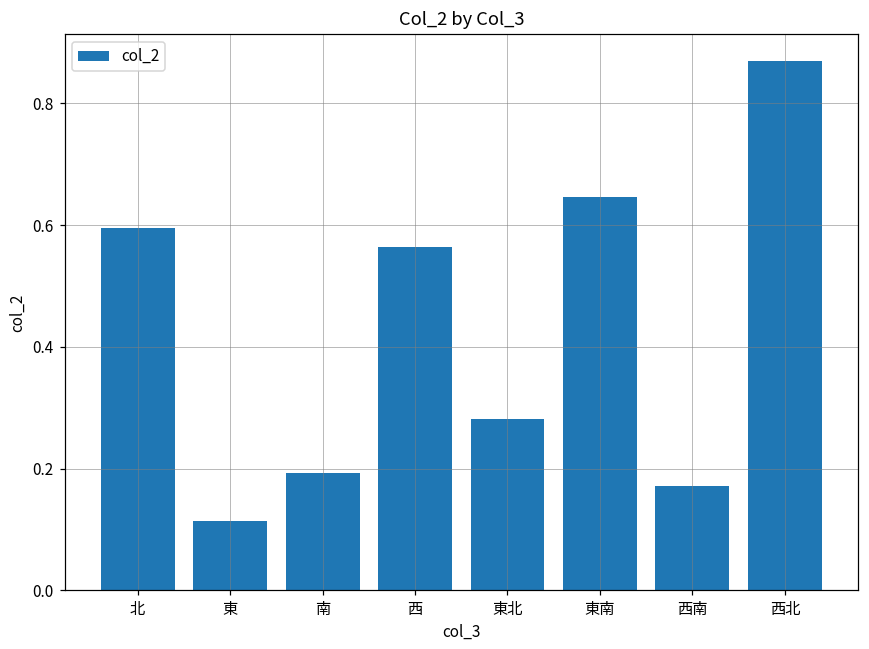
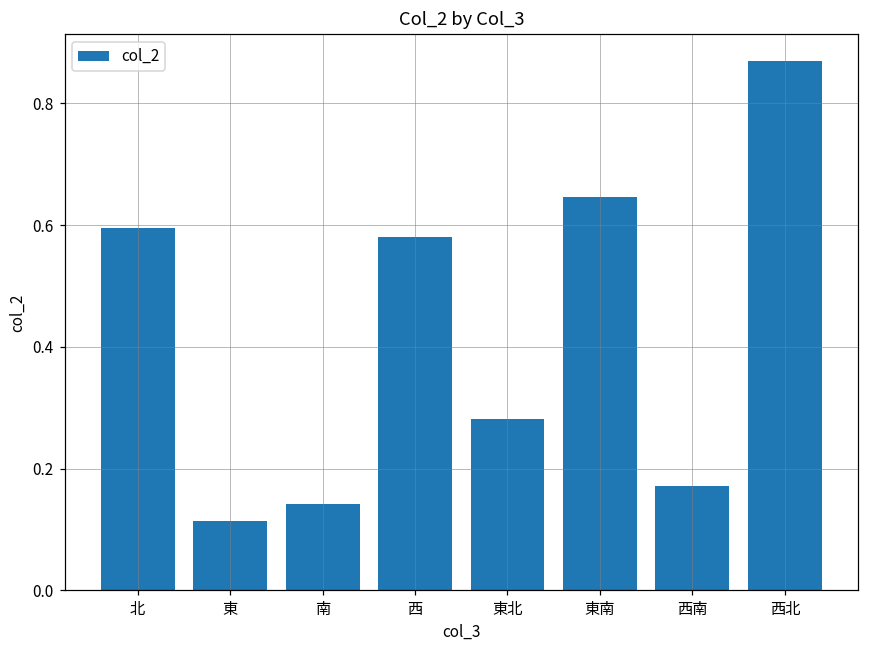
  {
    "北": 0.60,
    "東": 0.11,
-   "南": 0.19,
-   "西": 0.56,
+   "南": 0.14,
+   "西": 0.58,
    "東北": 0.28,
    "東南": 0.65,
    "西南": 0.17,
    "西北": 0.87
  }
